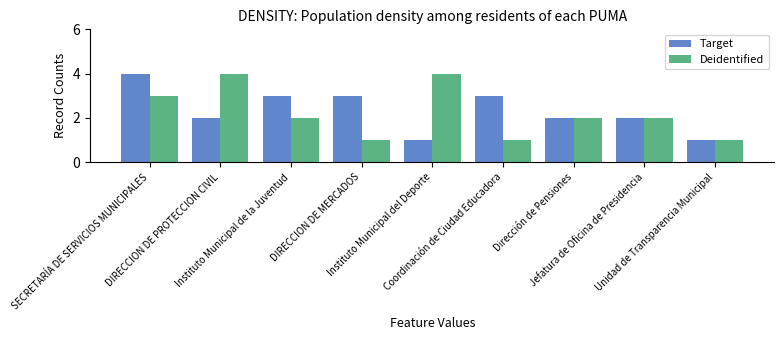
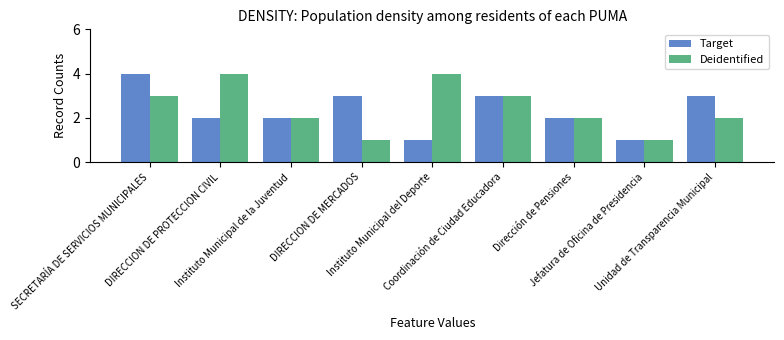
  {
    "Target": {
      "SECRETARÍA DE SERVICIOS MUNICIPALES": 4,
      "DIRECCION DE PROTECCION CIVIL": 2,
-     "Instituto Municipal de la Juventud": 3,
+     "Instituto Municipal de la Juventud": 2,
      "DIRECCION DE MERCADOS": 3,
      "Instituto Municipal del Deporte": 1,
      "Coordinación de Ciudad Educadora": 3,
      "Dirección de Pensiones": 2,
-     "Jefatura de Oficina de Presidencia": 2,
-     "Unidad de Transparencia Municipal": 1
+     "Jefatura de Oficina de Presidencia": 1,
+     "Unidad de Transparencia Municipal": 3
    },
    "Deidentified": {
      "SECRETARÍA DE SERVICIOS MUNICIPALES": 3,
      "DIRECCION DE PROTECCION CIVIL": 4,
      "Instituto Municipal de la Juventud": 2,
      "DIRECCION DE MERCADOS": 1,
      "Instituto Municipal del Deporte": 4,
-     "Coordinación de Ciudad Educadora": 1,
+     "Coordinación de Ciudad Educadora": 3,
      "Dirección de Pensiones": 2,
-     "Jefatura de Oficina de Presidencia": 2,
-     "Unidad de Transparencia Municipal": 1
+     "Jefatura de Oficina de Presidencia": 1,
+     "Unidad de Transparencia Municipal": 2
    }
  }
